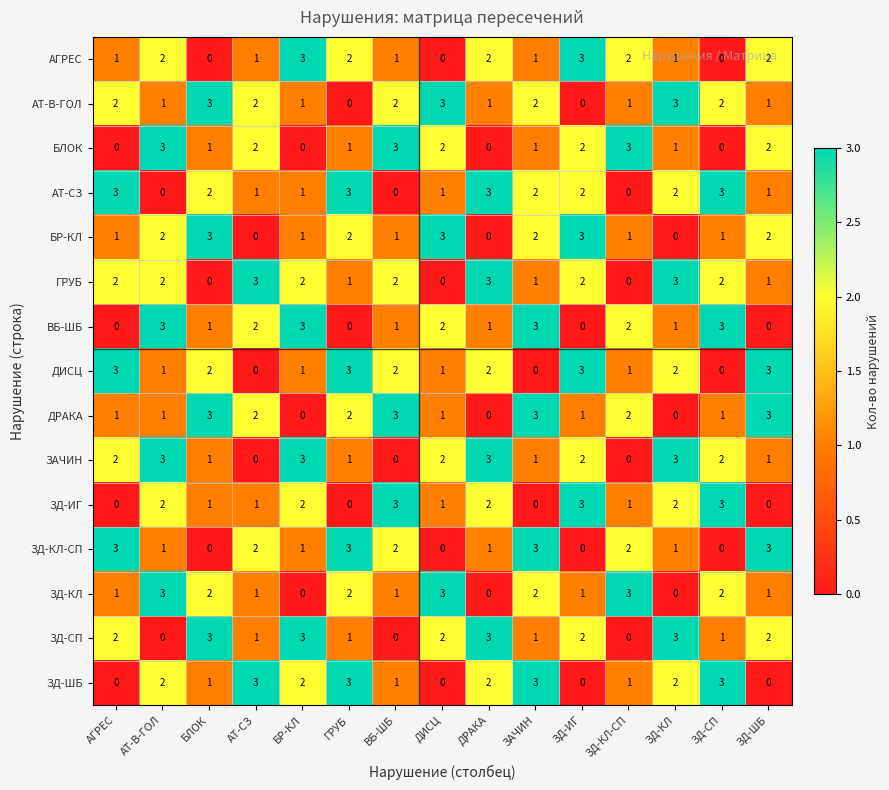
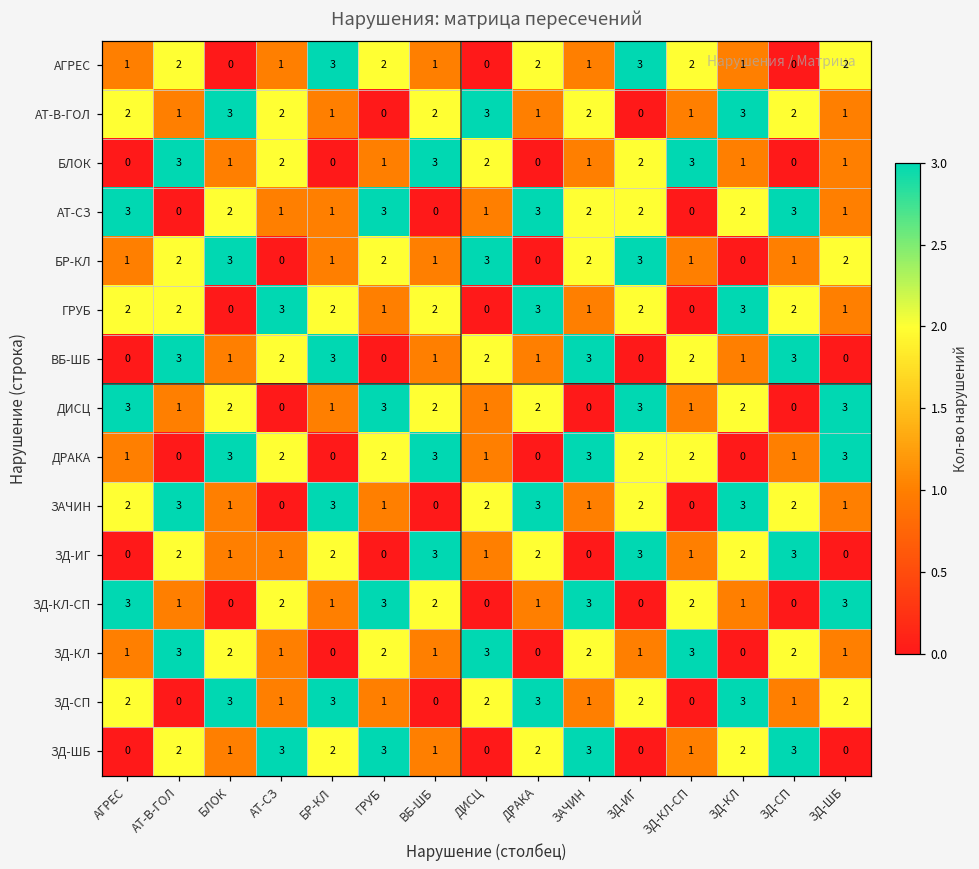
  {
    "БЛОК": {
      "АГРЕС": 0,
      "АТ-В-ГОЛ": 3,
      "БЛОК": 1,
      "АТ-СЗ": 2,
      "БР-КЛ": 0,
      "ГРУБ": 1,
      "ВБ-ШБ": 3,
      "ДИСЦ": 2,
      "ДРАКА": 0,
      "ЗАЧИН": 1,
      "ЗД-ИГ": 2,
      "ЗД-КЛ-СП": 3,
      "ЗД-КЛ": 1,
      "ЗД-СП": 0,
-     "ЗД-ШБ": 2
+     "ЗД-ШБ": 1
    },
    "ДРАКА": {
      "АГРЕС": 1,
-     "АТ-В-ГОЛ": 1,
+     "АТ-В-ГОЛ": 0,
      "БЛОК": 3,
      "АТ-СЗ": 2,
      "БР-КЛ": 0,
      "ГРУБ": 2,
      "ВБ-ШБ": 3,
      "ДИСЦ": 1,
      "ДРАКА": 0,
      "ЗАЧИН": 3,
-     "ЗД-ИГ": 1,
+     "ЗД-ИГ": 2,
      "ЗД-КЛ-СП": 2,
      "ЗД-КЛ": 0,
      "ЗД-СП": 1,
      "ЗД-ШБ": 3
    }
  }
